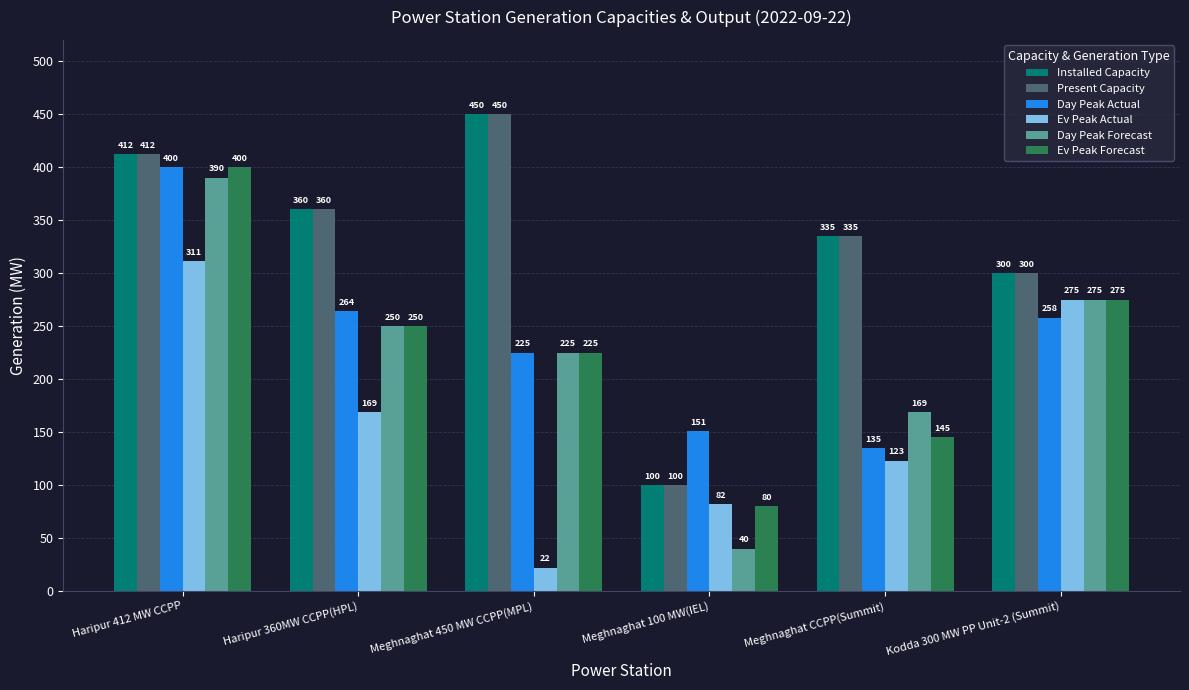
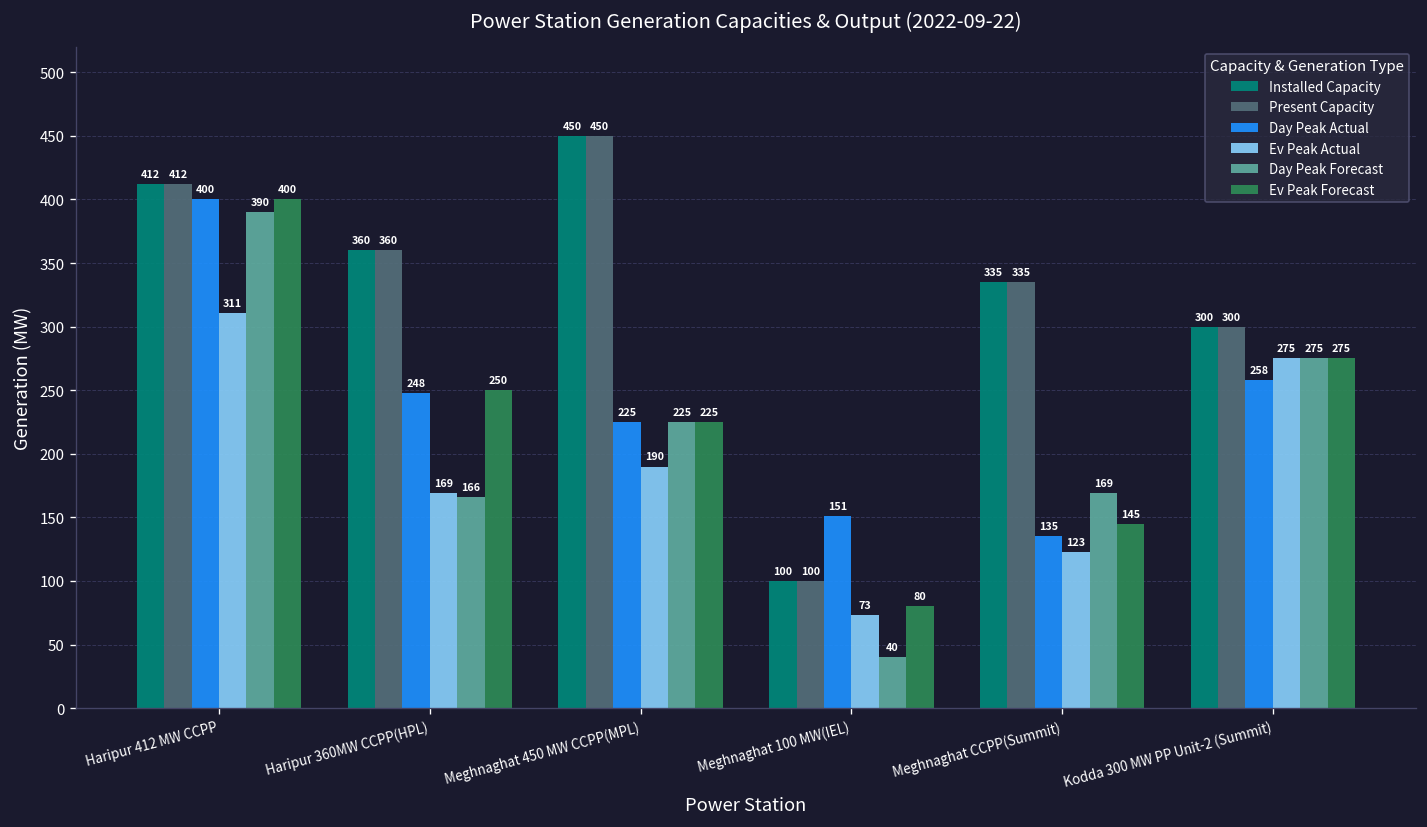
  {
    "Day Peak Actual": {
      "Haripur 412 MW CCPP": 400,
-     "Haripur 360MW CCPP(HPL)": 264,
+     "Haripur 360MW CCPP(HPL)": 248,
      "Meghnaghat 450 MW CCPP(MPL)": 225,
      "Meghnaghat 100 MW(IEL)": 151,
      "Meghnaghat CCPP(Summit)": 135,
      "Kodda 300 MW PP Unit-2 (Summit)": 258
    },
    "Ev Peak Actual": {
      "Haripur 412 MW CCPP": 311,
      "Haripur 360MW CCPP(HPL)": 169,
-     "Meghnaghat 450 MW CCPP(MPL)": 22,
-     "Meghnaghat 100 MW(IEL)": 82,
+     "Meghnaghat 450 MW CCPP(MPL)": 190,
+     "Meghnaghat 100 MW(IEL)": 73,
      "Meghnaghat CCPP(Summit)": 123,
      "Kodda 300 MW PP Unit-2 (Summit)": 275
    },
    "Day Peak Forecast": {
      "Haripur 412 MW CCPP": 390,
-     "Haripur 360MW CCPP(HPL)": 250,
+     "Haripur 360MW CCPP(HPL)": 166,
      "Meghnaghat 450 MW CCPP(MPL)": 225,
      "Meghnaghat 100 MW(IEL)": 40,
      "Meghnaghat CCPP(Summit)": 169,
      "Kodda 300 MW PP Unit-2 (Summit)": 275
    }
  }
